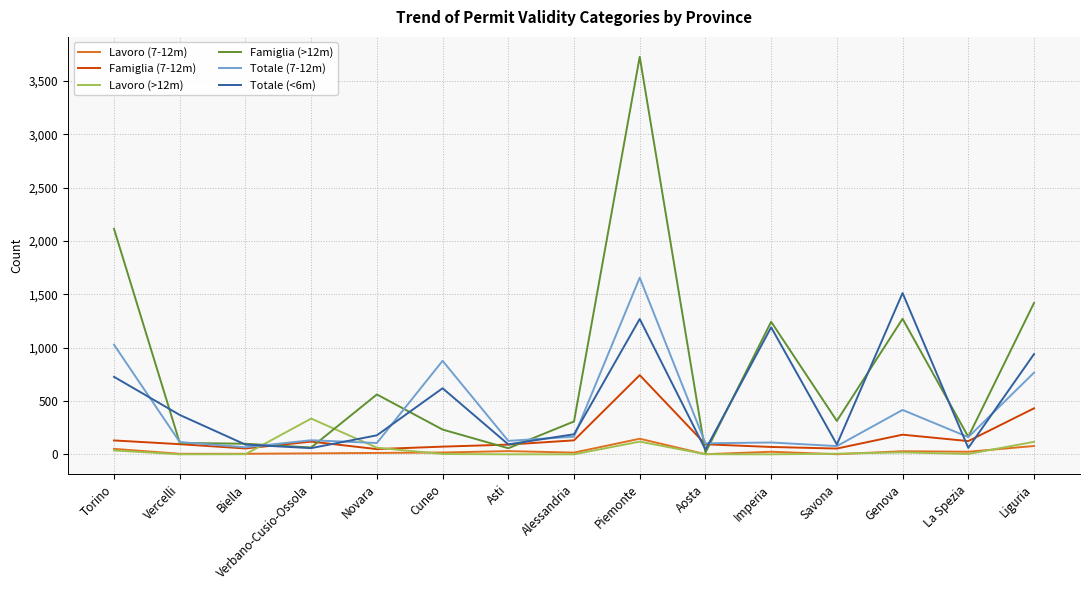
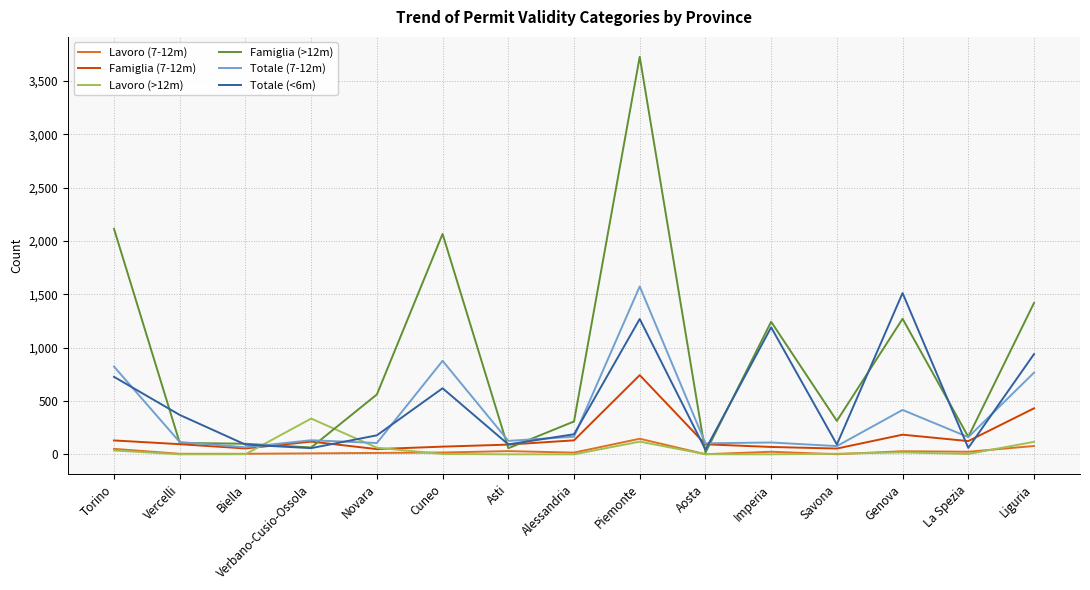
  {
    "Lavoro (>12m)": {
      "Verbano-Cusio-Ossola": "340",
      "Asti": "0",
      "Piemonte": "120",
      "Liguria": "120"
    },
    "Famiglia (>12m)": {
      "Torino": "2,110",
      "Novara": "560",
-     "Cuneo": "230",
+     "Cuneo": "2,070",
      "Asti": "60",
      "Alessandria": "310",
      "Piemonte": "3,730",
      "Imperia": "1,240",
      "Savona": "310",
      "Genova": "1,270",
      "Liguria": "1,420"
    },
    "Totale (7-12m)": {
-     "Torino": "1,030",
+     "Torino": "820",
      "Novara": "110",
      "Cuneo": "880",
      "Asti": "130",
-     "Piemonte": "1,660",
+     "Piemonte": "1,570",
      "Imperia": "110",
      "Genova": "420",
      "Liguria": "770"
    },
    "Totale (<6m)": {
      "Torino": "730",
      "Vercelli": "370",
      "Novara": "180",
      "Cuneo": "620",
      "Piemonte": "1,270",
      "Aosta": "40",
      "Imperia": "1,190",
      "Genova": "1,510",
      "La Spezia": "60",
      "Liguria": "940"
    }
  }
